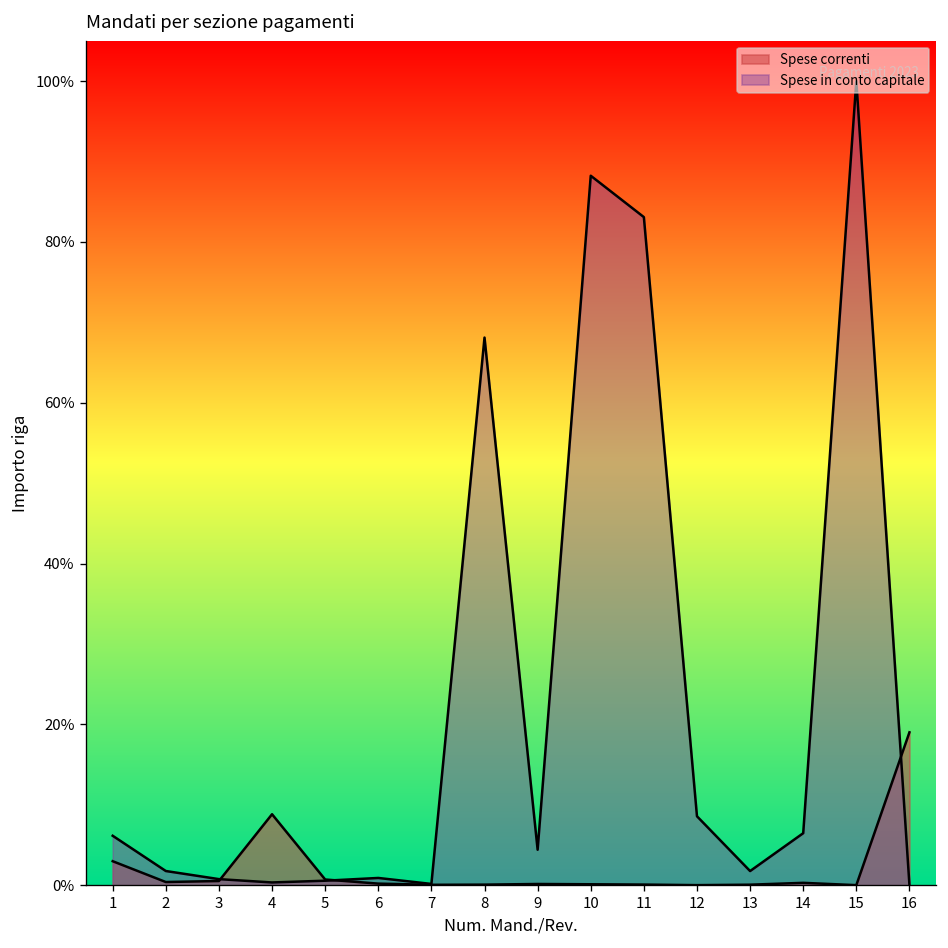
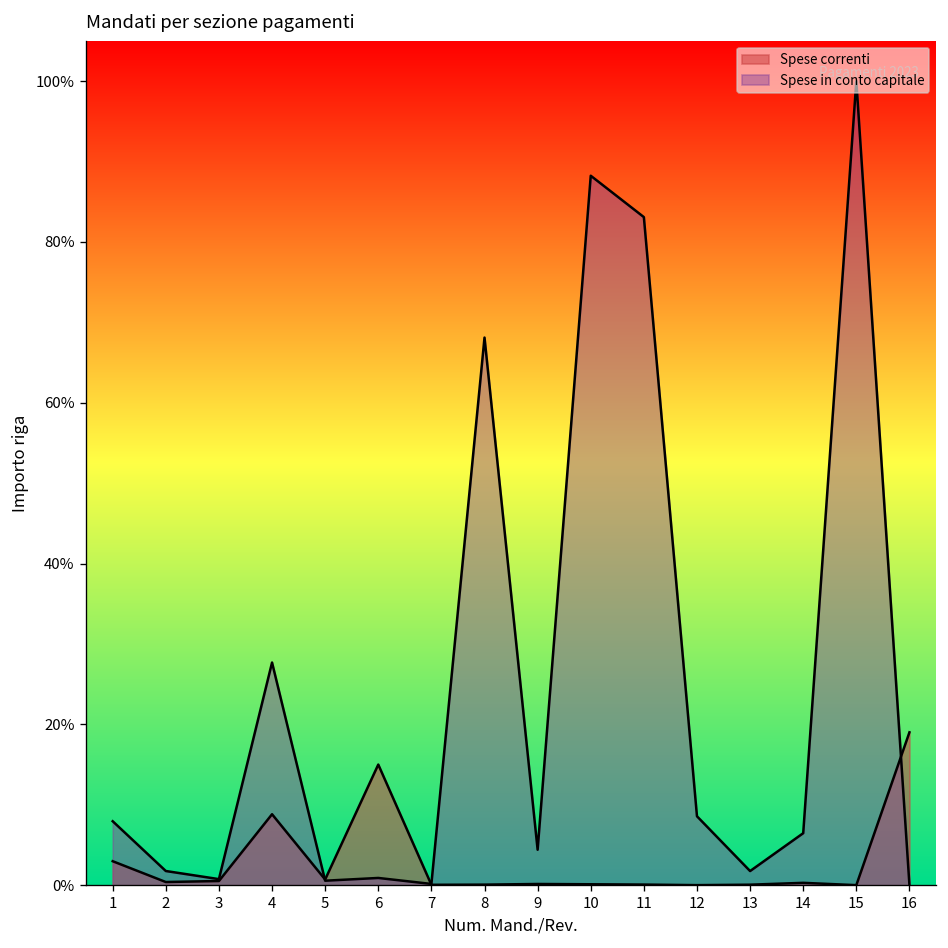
  {
    "Spese correnti": {
      "1": "3%",
      "2": "0%",
      "4": "9%",
-     "6": "0%",
+     "6": "15%",
      "8": "0%",
      "9": "0%",
      "10": "0%",
      "11": "0%",
      "12": "0%",
      "13": "0%",
      "14": "0%",
      "15": "0%",
      "16": "19%"
    },
    "Spese in conto capitale": {
-     "1": "6%",
+     "1": "8%",
      "2": "2%",
-     "4": "0%",
+     "4": "28%",
      "6": "1%",
      "8": "68%",
      "9": "4%",
      "10": "88%",
      "11": "83%",
      "12": "9%",
      "13": "2%",
      "14": "6%",
      "16": "0%"
    }
  }
